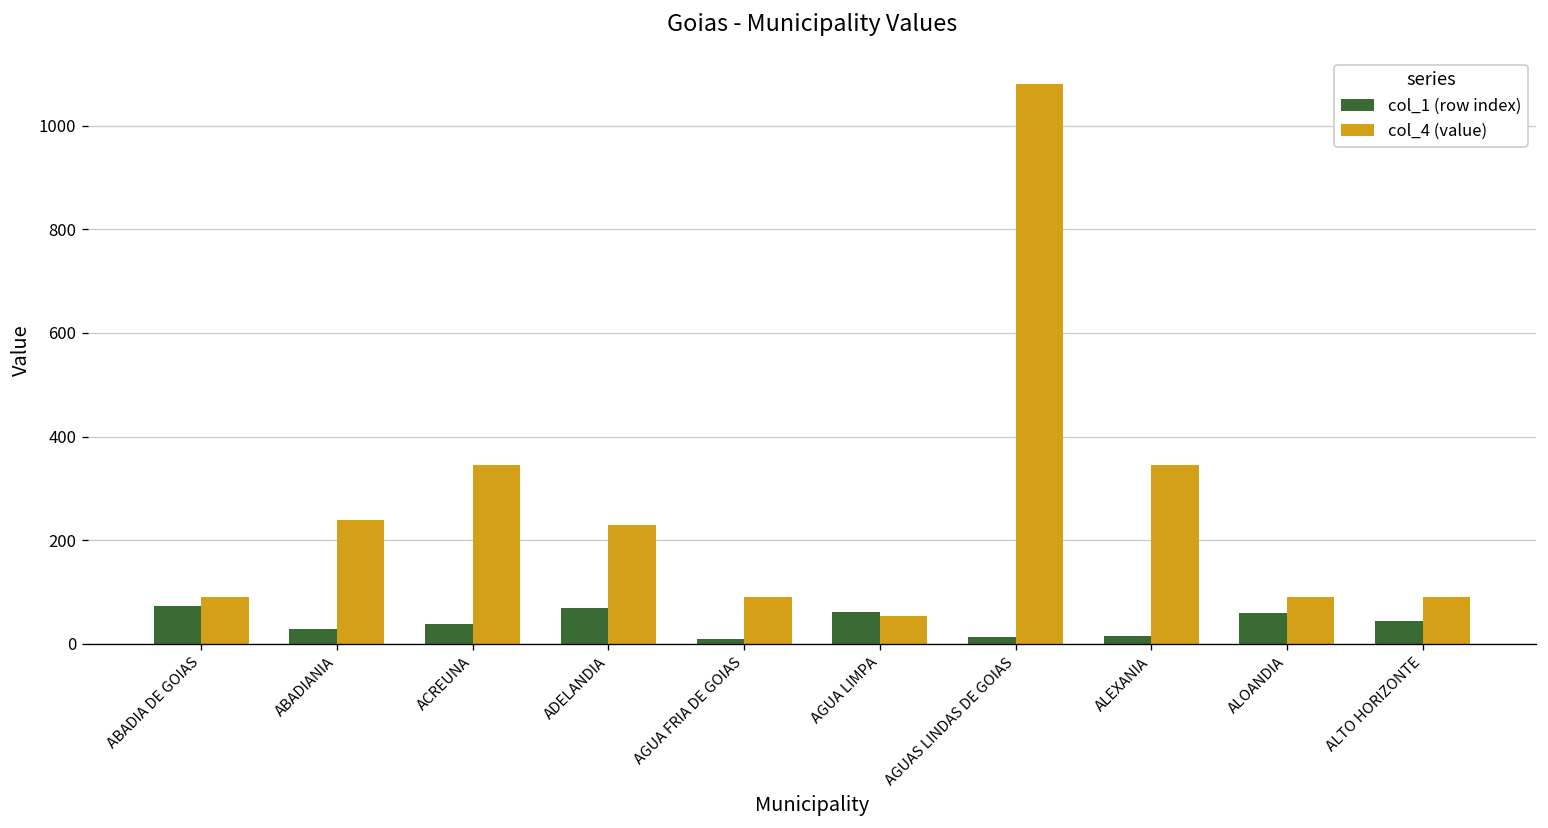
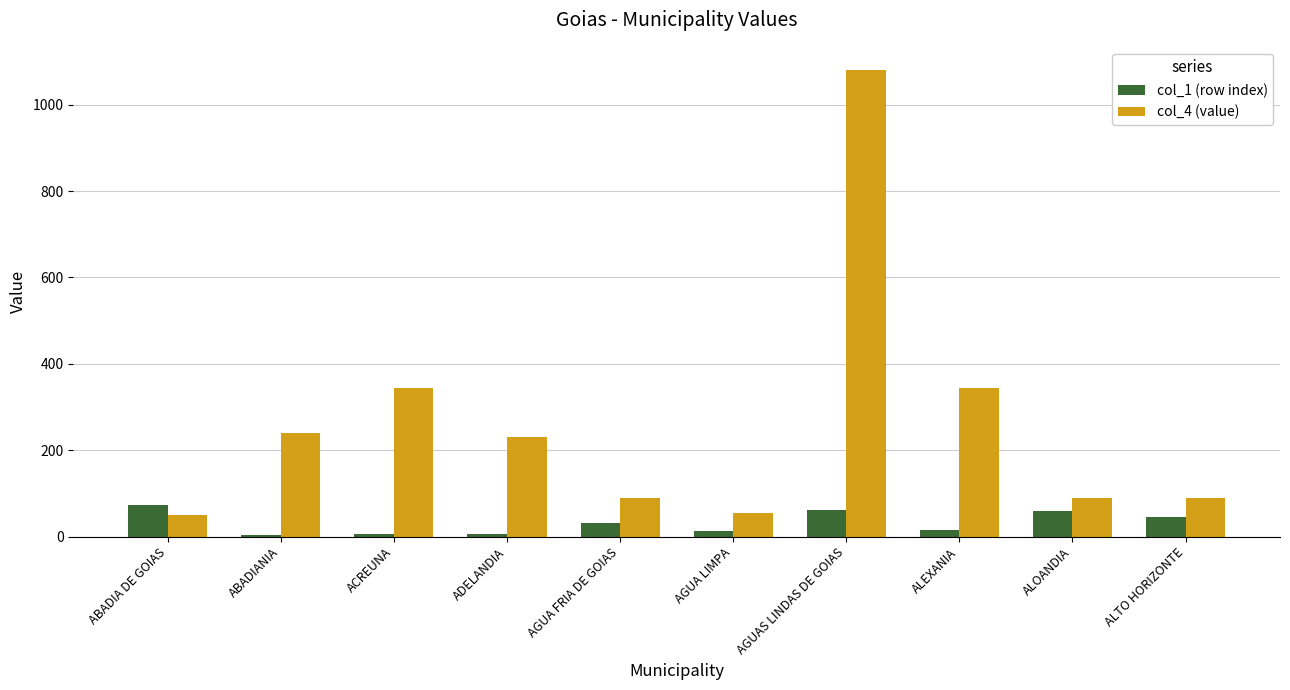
  {
    "col_1 (row index)": {
      "ABADIA DE GOIAS": 70,
-     "ABADIANIA": 30,
-     "ACREUNA": 40,
-     "ADELANDIA": 70,
-     "AGUA FRIA DE GOIAS": 10,
-     "AGUA LIMPA": 60,
-     "AGUAS LINDAS DE GOIAS": 10,
+     "ABADIANIA": 0,
+     "ACREUNA": 10,
+     "ADELANDIA": 10,
+     "AGUA FRIA DE GOIAS": 30,
+     "AGUA LIMPA": 10,
+     "AGUAS LINDAS DE GOIAS": 60,
      "ALEXANIA": 20,
      "ALOANDIA": 60,
      "ALTO HORIZONTE": 50
    },
    "col_4 (value)": {
-     "ABADIA DE GOIAS": 90,
+     "ABADIA DE GOIAS": 50,
      "ABADIANIA": 240,
      "ACREUNA": 350,
      "ADELANDIA": 230,
      "AGUA FRIA DE GOIAS": 90,
      "AGUA LIMPA": 50,
      "AGUAS LINDAS DE GOIAS": 1080,
      "ALEXANIA": 350,
      "ALOANDIA": 90,
      "ALTO HORIZONTE": 90
    }
  }
